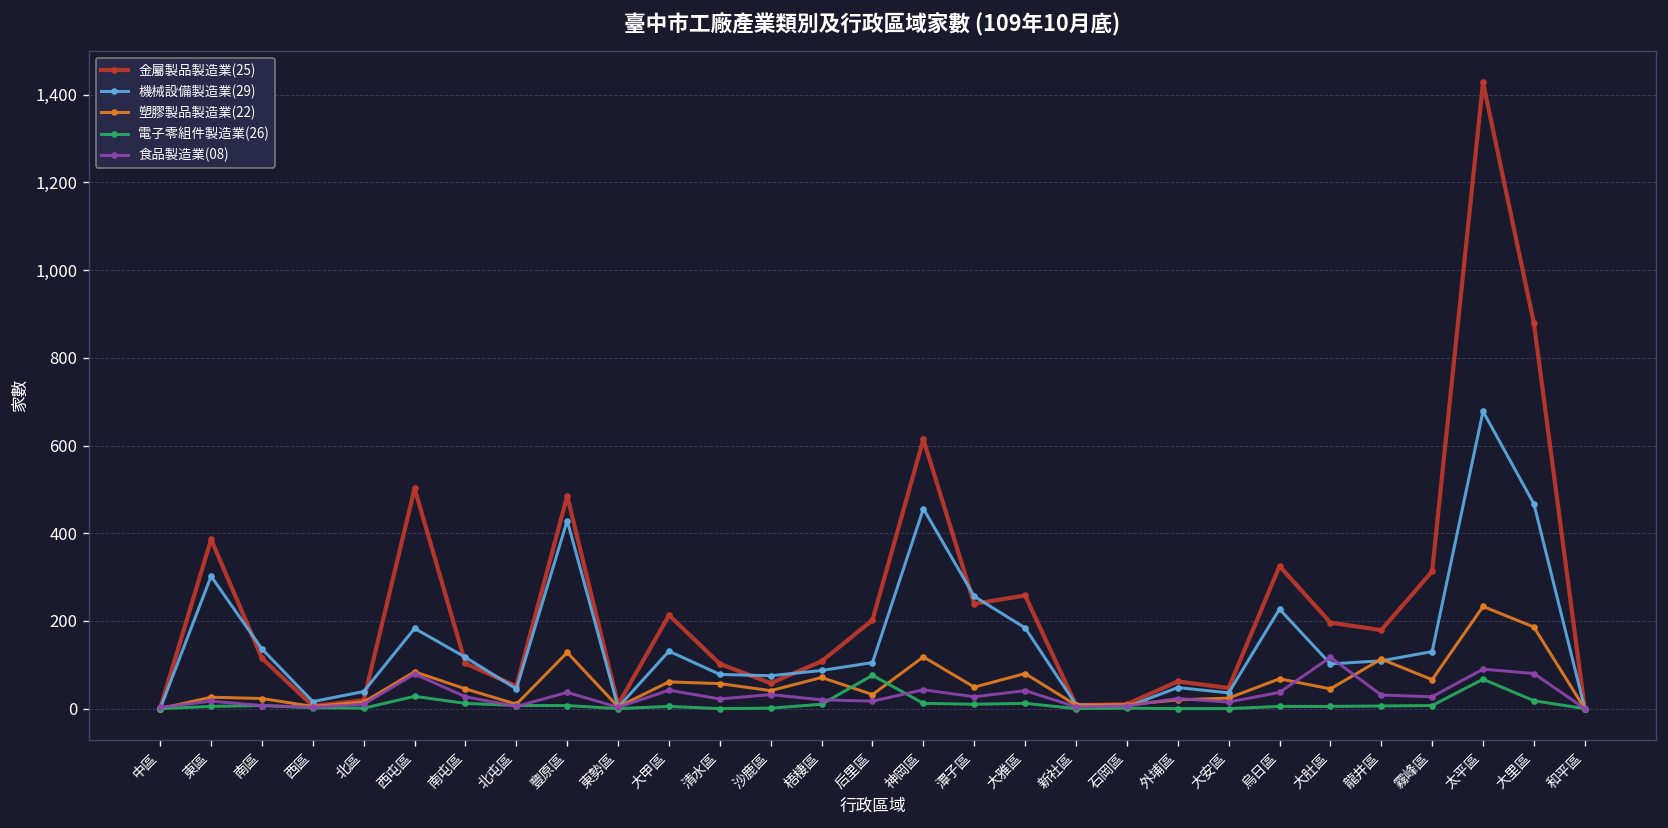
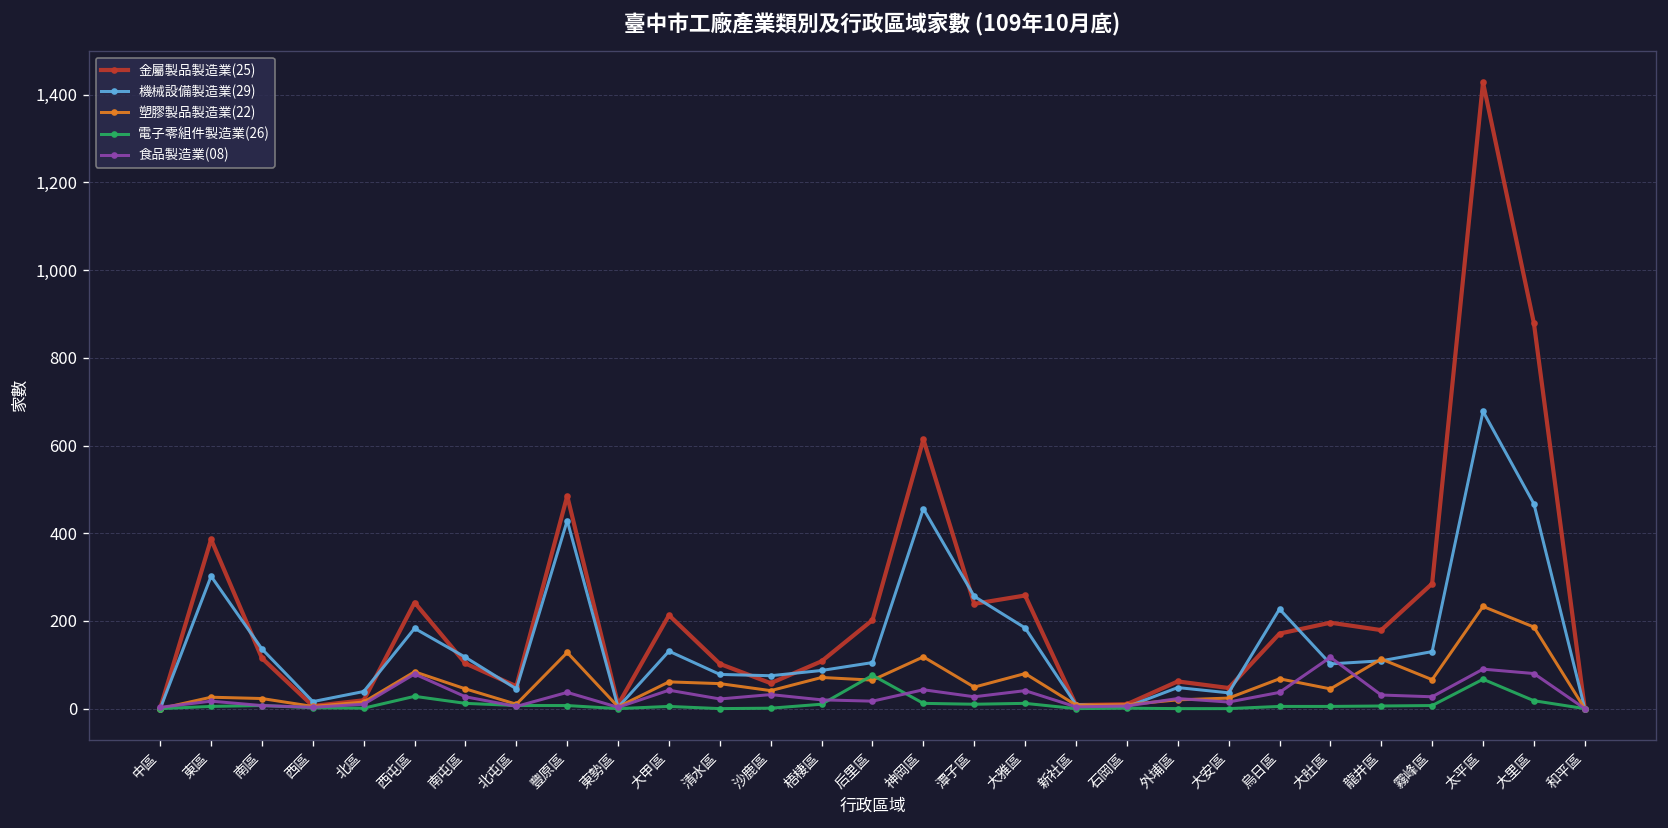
  {
    "金屬製品製造業(25)": {
      "東區": "390",
      "南區": "120",
-     "西屯區": "500",
+     "西屯區": "240",
      "南屯區": "100",
      "豐原區": "490",
      "大甲區": "210",
      "清水區": "100",
      "沙鹿區": "60",
      "梧棲區": "110",
      "后里區": "200",
      "神岡區": "610",
      "潭子區": "240",
      "大雅區": "260",
      "外埔區": "60",
      "大安區": "50",
-     "烏日區": "330",
+     "烏日區": "170",
      "大肚區": "200",
      "龍井區": "180",
-     "霧峰區": "310",
+     "霧峰區": "290",
      "太平區": "1,430",
      "大里區": "880"
    },
    "機械設備製造業(29)": {
      "東區": "300",
      "南區": "140",
      "西區": "20",
      "北區": "40",
      "西屯區": "180",
      "南屯區": "120",
      "豐原區": "430",
      "大甲區": "130",
      "清水區": "80",
      "沙鹿區": "80",
      "梧棲區": "90",
      "后里區": "110",
      "神岡區": "460",
      "潭子區": "260",
      "大雅區": "180",
      "外埔區": "50",
      "大安區": "40",
      "烏日區": "230",
      "大肚區": "100",
      "霧峰區": "130",
      "太平區": "680",
      "大里區": "470"
    },
    "塑膠製品製造業(22)": {
      "東區": "30",
      "南區": "20",
      "南屯區": "50",
      "豐原區": "130",
      "大甲區": "60",
      "清水區": "60",
      "沙鹿區": "40",
      "梧棲區": "70",
-     "后里區": "30",
+     "后里區": "70",
      "神岡區": "120",
      "潭子區": "50",
      "大雅區": "80",
      "大安區": "20",
      "烏日區": "70",
      "大肚區": "50",
      "霧峰區": "70",
      "太平區": "230",
      "大里區": "190"
    },
    "電子零組件製造業(26)": {
      "東區": "10",
      "北區": "0",
      "西屯區": "30",
      "南屯區": "10",
      "豐原區": "10",
      "大甲區": "10",
      "清水區": "0",
      "沙鹿區": "0",
      "梧棲區": "10",
      "后里區": "80",
      "神岡區": "10",
      "潭子區": "10",
      "大雅區": "10",
      "外埔區": "0",
      "大安區": "0",
      "烏日區": "10",
      "大肚區": "10",
      "龍井區": "10",
      "霧峰區": "10",
      "太平區": "70",
      "大里區": "20"
    },
    "食品製造業(08)": {
      "東區": "20",
      "南屯區": "30",
      "豐原區": "40",
      "大甲區": "40",
      "清水區": "20",
      "沙鹿區": "30",
      "梧棲區": "20",
      "后里區": "20",
      "神岡區": "40",
      "潭子區": "30",
      "大雅區": "40",
      "大安區": "20",
      "烏日區": "40",
      "大肚區": "120",
      "龍井區": "30",
      "霧峰區": "30",
      "太平區": "90",
      "大里區": "80"
    }
  }
